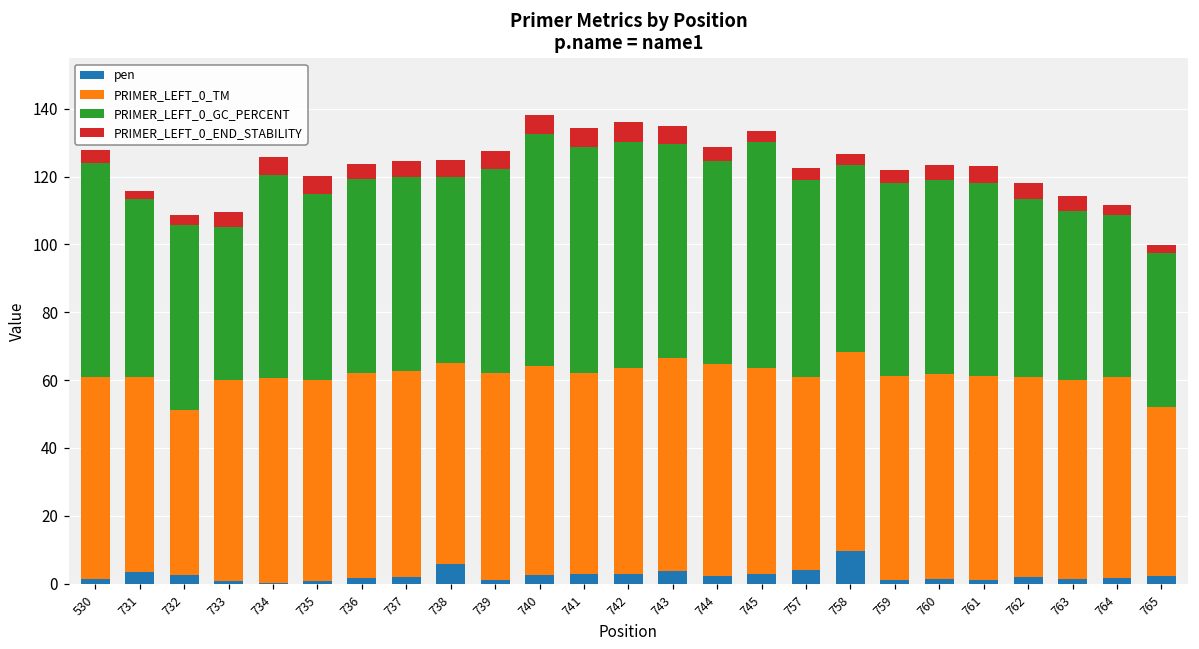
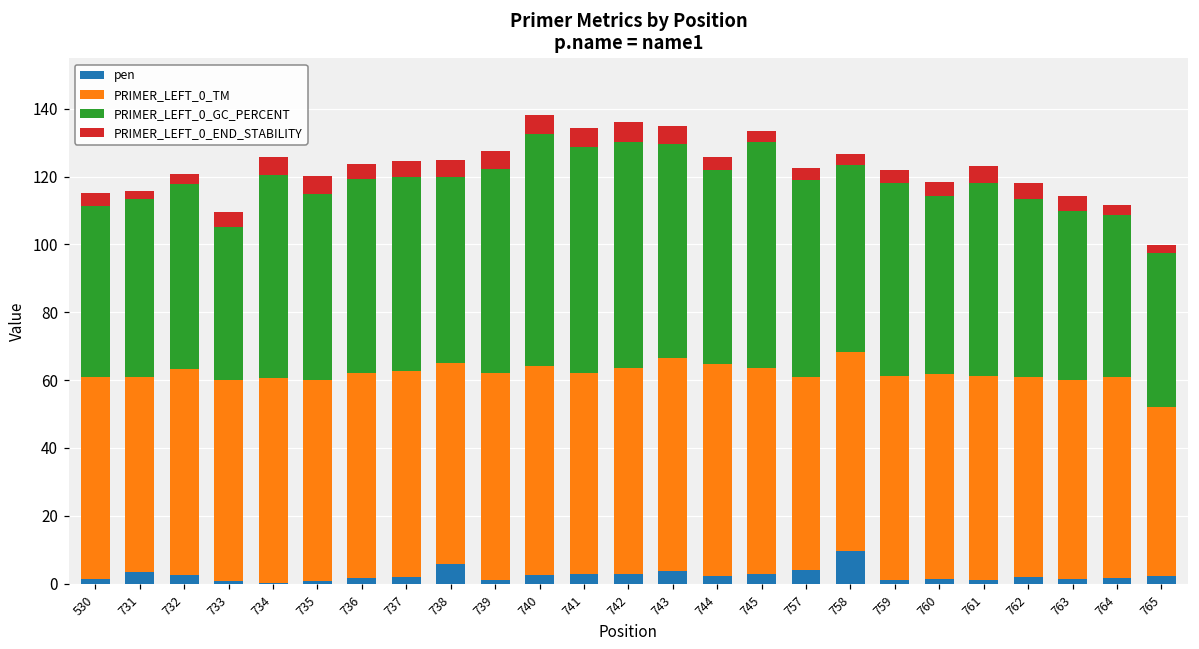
  {
    "pen": {
      "530": 1,
      "731": 3,
      "732": 3,
      "736": 2,
      "737": 2,
      "738": 6,
      "739": 1,
      "740": 3,
      "741": 3,
      "742": 3,
      "743": 4,
      "744": 2,
      "745": 3,
      "757": 4,
      "758": 10,
      "759": 1,
      "760": 1,
      "761": 1,
      "762": 2,
      "763": 1,
      "764": 2,
      "765": 2
    },
    "PRIMER_LEFT_0_TM": {
      "530": 60,
      "731": 58,
-     "732": 48,
+     "732": 61,
      "733": 59,
      "734": 60,
      "735": 59,
      "736": 61,
      "737": 61,
      "738": 59,
      "739": 61,
      "740": 62,
      "741": 59,
      "742": 61,
      "743": 63,
      "744": 62,
      "745": 61,
      "757": 57,
      "758": 59,
      "759": 60,
      "760": 60,
      "761": 60,
      "762": 59,
      "763": 59,
      "764": 59,
      "765": 50
    },
    "PRIMER_LEFT_0_GC_PERCENT": {
-     "530": 63,
+     "530": 50,
      "731": 52,
      "732": 55,
      "733": 45,
      "734": 60,
      "735": 55,
      "736": 57,
      "737": 57,
      "738": 55,
      "739": 60,
      "740": 68,
      "741": 67,
      "742": 67,
      "743": 63,
-     "744": 60,
+     "744": 57,
      "745": 67,
      "757": 58,
      "758": 55,
      "759": 57,
-     "760": 57,
+     "760": 52,
      "761": 57,
      "762": 52,
      "763": 50,
      "764": 48,
      "765": 45
    },
    "PRIMER_LEFT_0_END_STABILITY": {
      "530": 4,
      "731": 2,
      "732": 3,
      "733": 4,
      "734": 5,
      "735": 5,
      "736": 4,
      "737": 5,
      "738": 5,
      "739": 5,
      "740": 6,
      "741": 6,
      "742": 6,
      "743": 5,
      "744": 4,
      "745": 3,
      "757": 4,
      "758": 3,
      "759": 4,
      "760": 4,
      "761": 5,
      "762": 5,
      "763": 4,
      "764": 3,
      "765": 2
    }
  }
